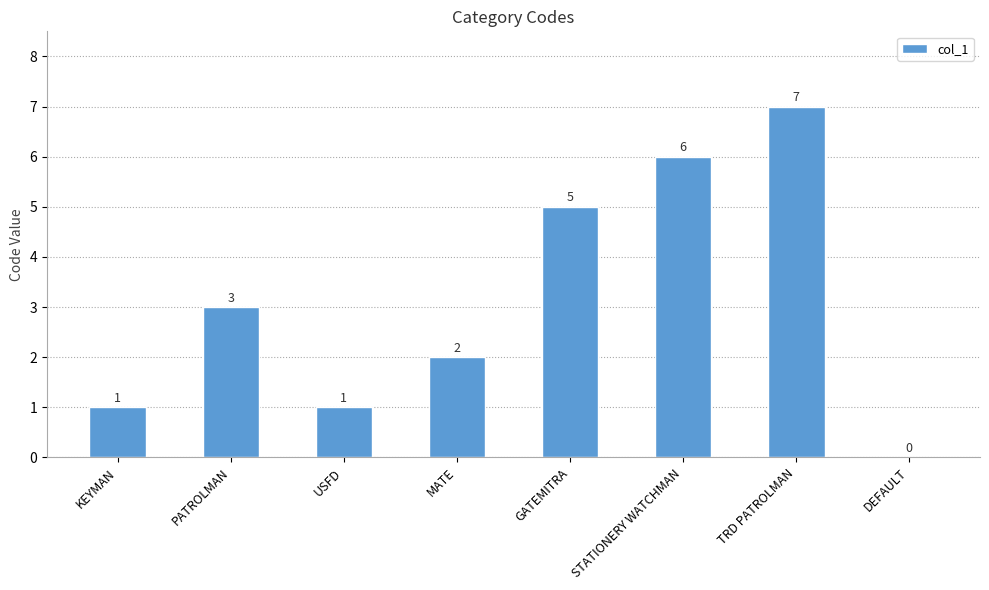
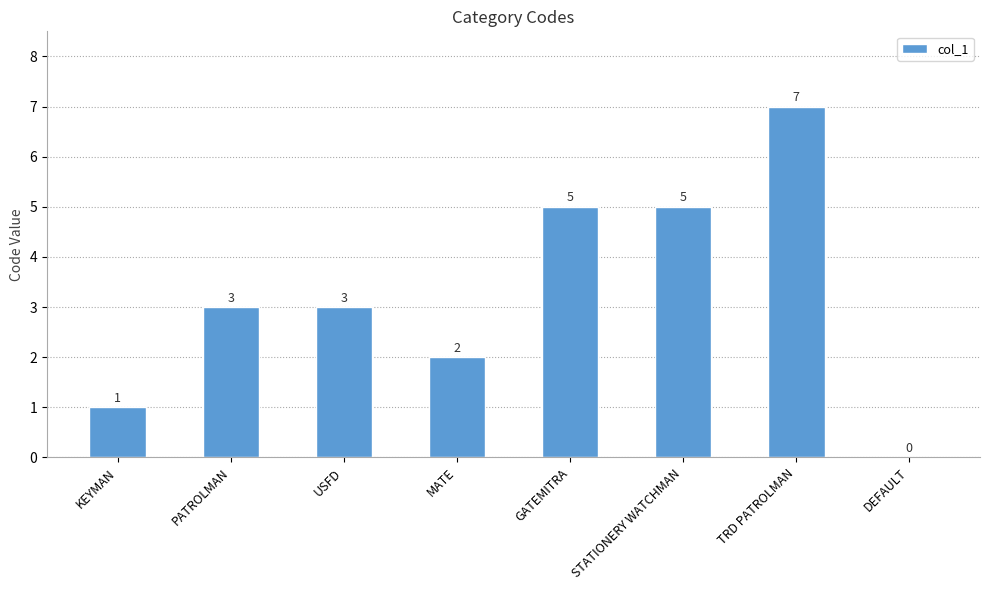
  {
    "KEYMAN": 1,
    "PATROLMAN": 3,
-   "USFD": 1,
+   "USFD": 3,
    "MATE": 2,
    "GATEMITRA": 5,
-   "STATIONERY WATCHMAN": 6,
+   "STATIONERY WATCHMAN": 5,
    "TRD PATROLMAN": 7,
    "DEFAULT": 0
  }
